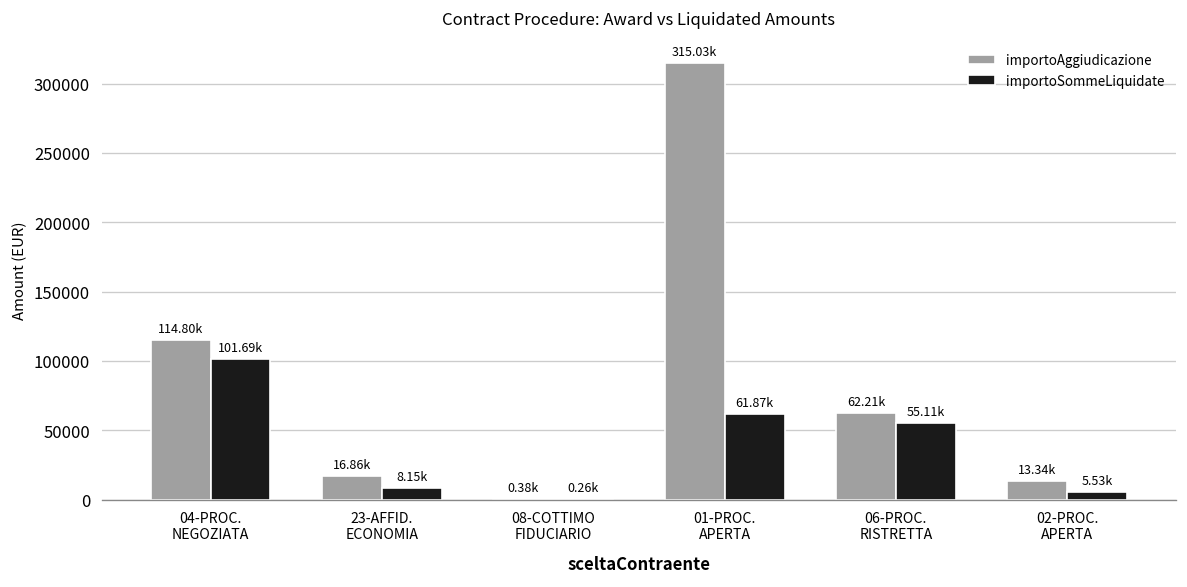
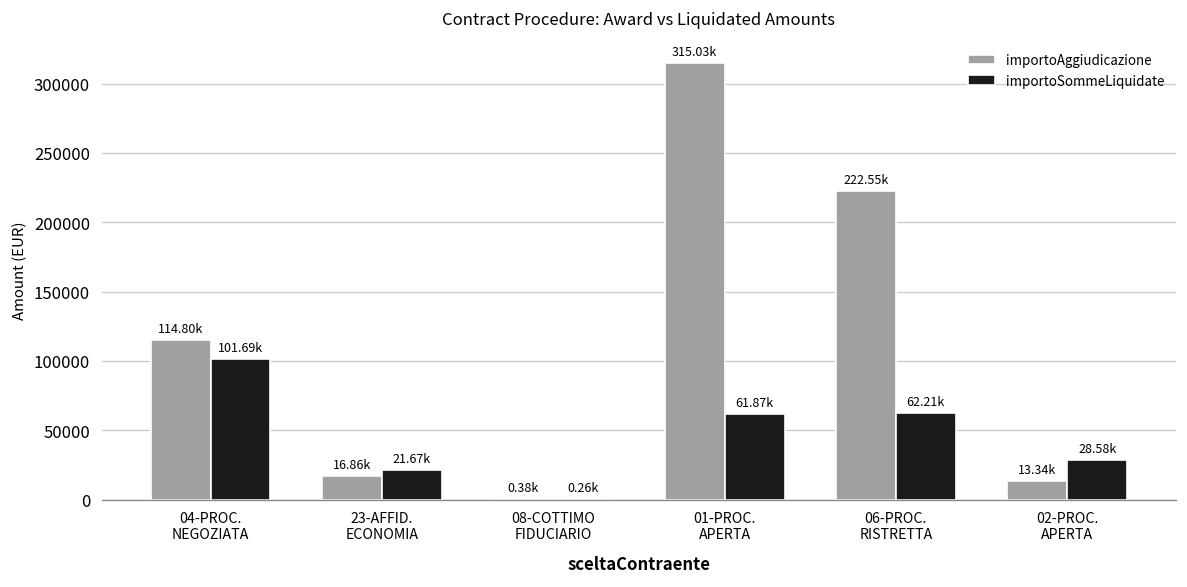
  {
    "importoAggiudicazione": {
      "04-PROC. NEGOZIATA": "114.80k",
      "23-AFFID. ECONOMIA": "16.86k",
      "08-COTTIMO FIDUCIARIO": "0.38k",
      "01-PROC. APERTA": "315.03k",
-     "06-PROC. RISTRETTA": "62.21k",
+     "06-PROC. RISTRETTA": "222.55k",
      "02-PROC. APERTA": "13.34k"
    },
    "importoSommeLiquidate": {
      "04-PROC. NEGOZIATA": "101.69k",
-     "23-AFFID. ECONOMIA": "8.15k",
+     "23-AFFID. ECONOMIA": "21.67k",
      "08-COTTIMO FIDUCIARIO": "0.26k",
      "01-PROC. APERTA": "61.87k",
-     "06-PROC. RISTRETTA": "55.11k",
-     "02-PROC. APERTA": "5.53k"
+     "06-PROC. RISTRETTA": "62.21k",
+     "02-PROC. APERTA": "28.58k"
    }
  }
